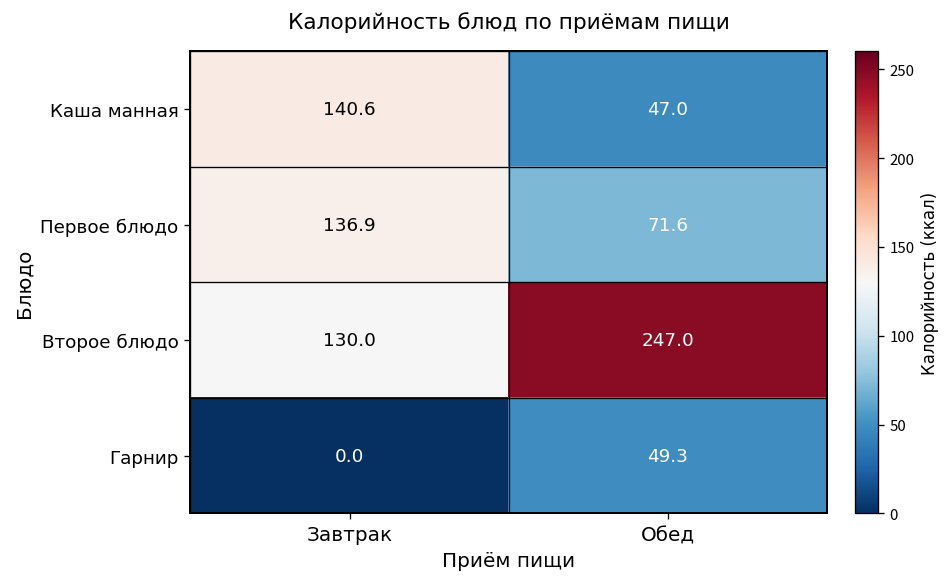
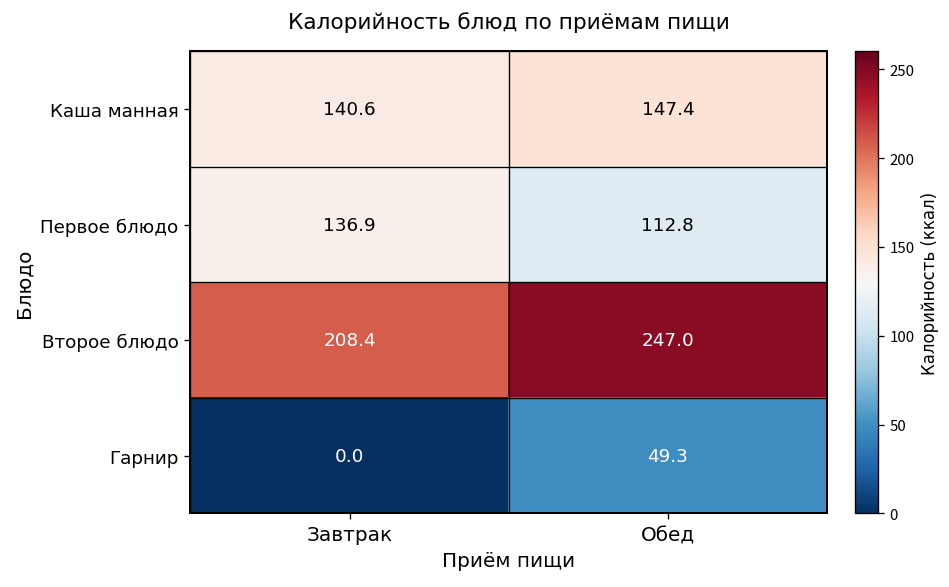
  {
    "Каша манная": {
      "Завтрак": 140.6,
-     "Обед": 47.0
+     "Обед": 147.4
    },
    "Первое блюдо": {
      "Завтрак": 136.9,
-     "Обед": 71.6
+     "Обед": 112.8
    },
    "Второе блюдо": {
-     "Завтрак": 130.0,
+     "Завтрак": 208.4,
      "Обед": 247.0
    },
    "Гарнир": {
      "Завтрак": 0.0,
      "Обед": 49.3
    }
  }
